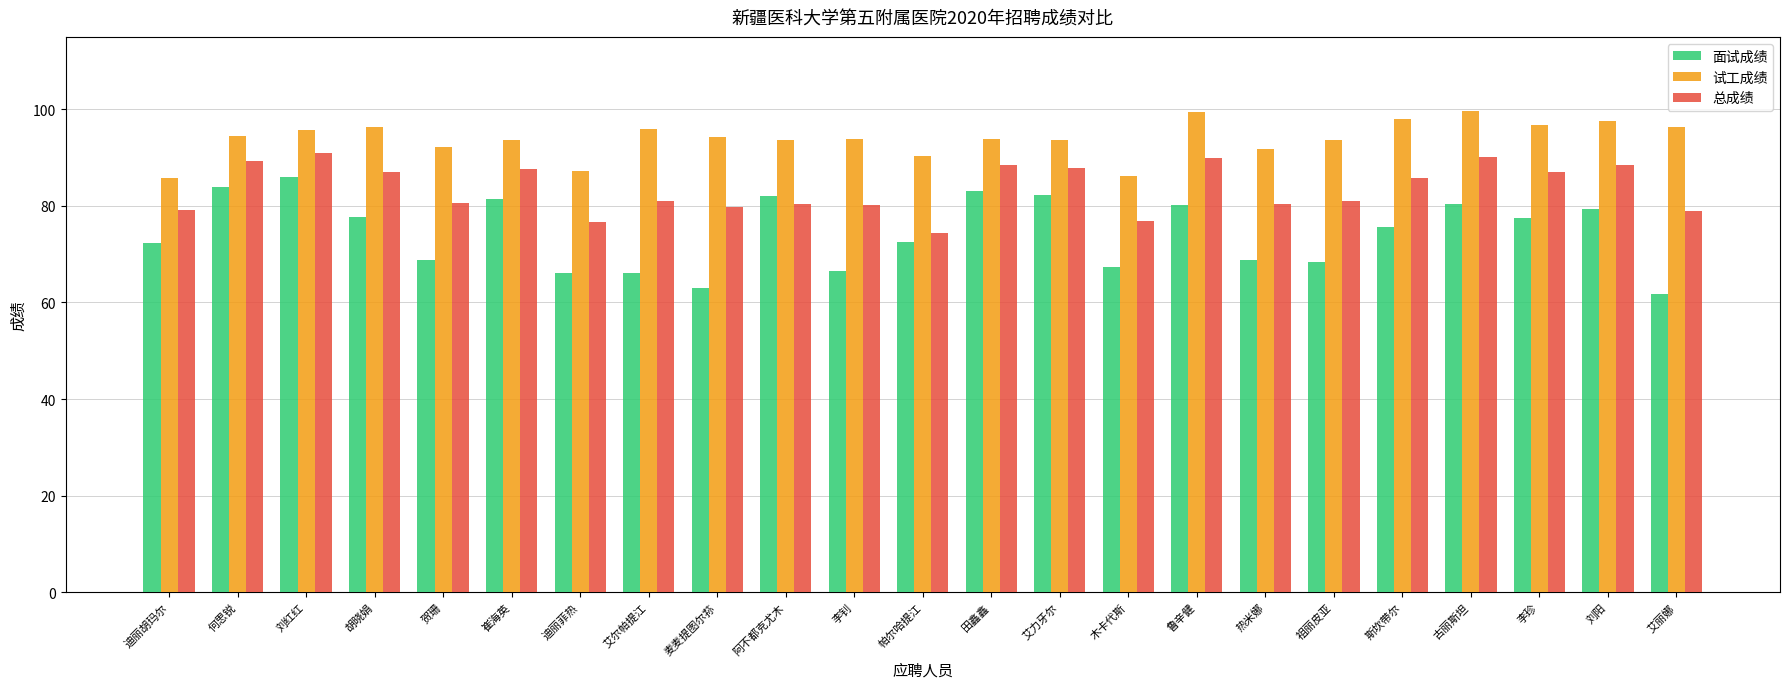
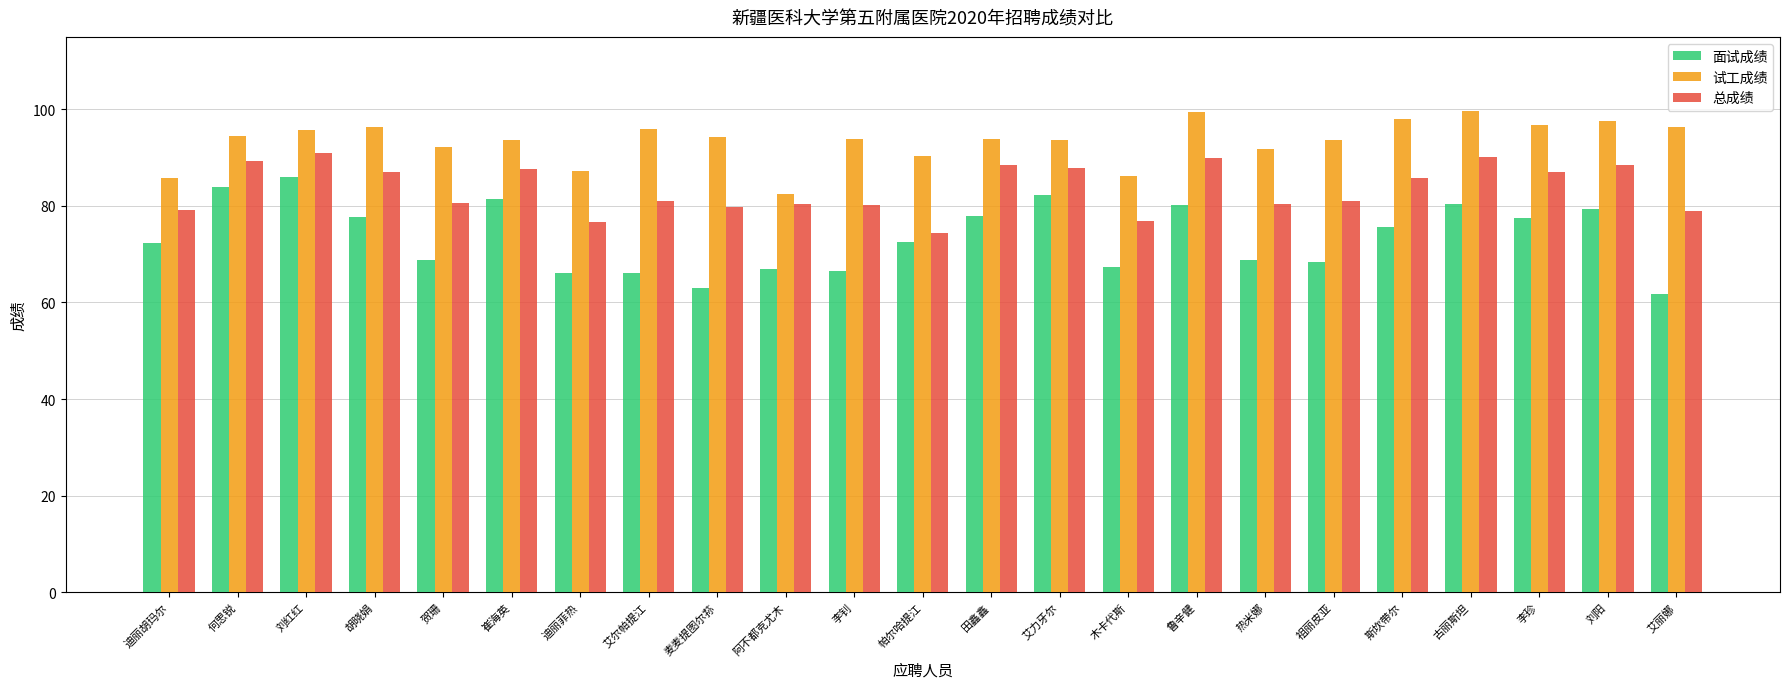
  {
    "面试成绩": {
      "迪丽胡玛尔": 72,
      "何思锐": 84,
      "刘红红": 86,
      "胡晓娟": 78,
      "贺珊": 69,
      "崔海英": 81,
      "迪丽菲热": 66,
      "艾尔帕提江": 66,
      "麦麦提图尔荪": 63,
-     "阿不都克尤木": 82,
+     "阿不都克尤木": 67,
      "李钊": 67,
      "帕尔哈提江": 73,
-     "田鑫鑫": 83,
+     "田鑫鑫": 78,
      "艾力牙尔": 82,
      "木卡代斯": 67,
      "鲁辛健": 80,
      "热米娜": 69,
      "祖丽皮亚": 68,
      "斯坎带尔": 76,
      "古丽斯坦": 80,
      "李珍": 77,
      "刘阳": 79,
      "艾丽娜": 62
    },
    "试工成绩": {
      "迪丽胡玛尔": 86,
      "何思锐": 94,
      "刘红红": 96,
      "胡晓娟": 96,
      "贺珊": 92,
      "崔海英": 94,
      "迪丽菲热": 87,
      "艾尔帕提江": 96,
      "麦麦提图尔荪": 94,
-     "阿不都克尤木": 94,
+     "阿不都克尤木": 83,
      "李钊": 94,
      "帕尔哈提江": 90,
      "田鑫鑫": 94,
      "艾力牙尔": 94,
      "木卡代斯": 86,
      "鲁辛健": 100,
      "热米娜": 92,
      "祖丽皮亚": 94,
      "斯坎带尔": 98,
      "古丽斯坦": 100,
      "李珍": 97,
      "刘阳": 98,
      "艾丽娜": 96
    },
    "总成绩": {
      "迪丽胡玛尔": 79,
      "何思锐": 89,
      "刘红红": 91,
      "胡晓娟": 87,
      "贺珊": 81,
      "崔海英": 88,
      "迪丽菲热": 77,
      "艾尔帕提江": 81,
      "麦麦提图尔荪": 80,
      "阿不都克尤木": 80,
      "李钊": 80,
      "帕尔哈提江": 74,
      "田鑫鑫": 88,
      "艾力牙尔": 88,
      "木卡代斯": 77,
      "鲁辛健": 90,
      "热米娜": 80,
      "祖丽皮亚": 81,
      "斯坎带尔": 86,
      "古丽斯坦": 90,
      "李珍": 87,
      "刘阳": 89,
      "艾丽娜": 79
    }
  }
